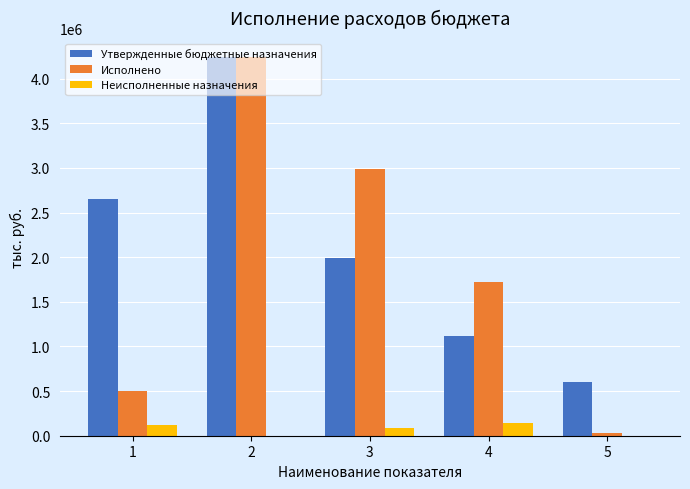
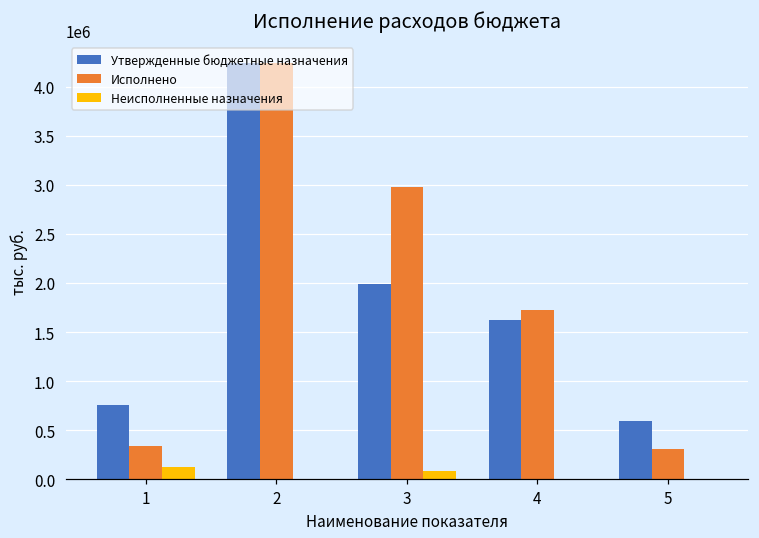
  {
    "Утвержденные бюджетные назначения": {
-     "1": 2700000,
+     "1": 800000,
      "3": 2000000,
-     "4": 1100000,
+     "4": 1600000,
      "5": 600000
    },
    "Исполнено": {
-     "1": 500000,
+     "1": 300000,
      "3": 3000000,
      "4": 1700000,
-     "5": 0
+     "5": 300000
    },
    "Неисполненные назначения": {
      "1": 100000,
      "3": 100000,
-     "4": 100000,
+     "4": 0,
      "5": 0
    }
  }
